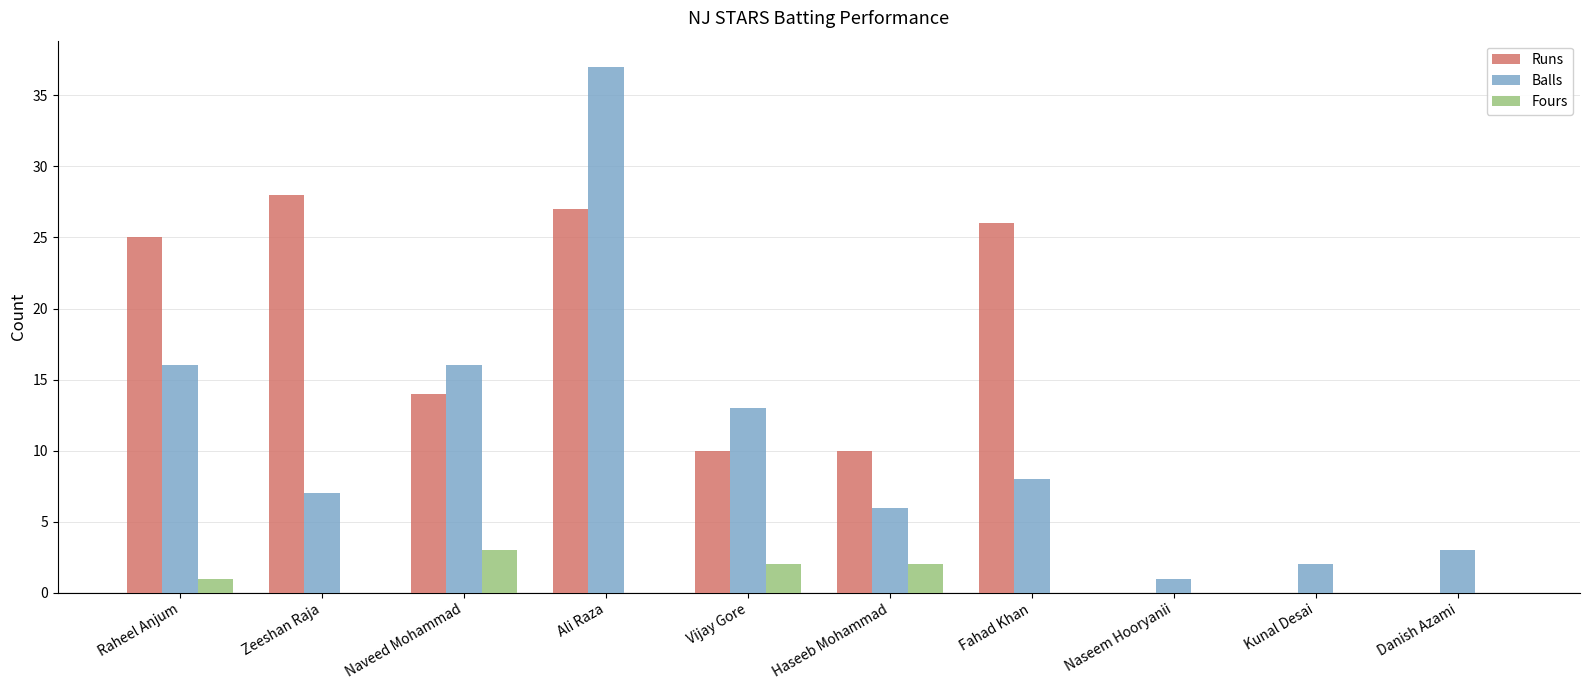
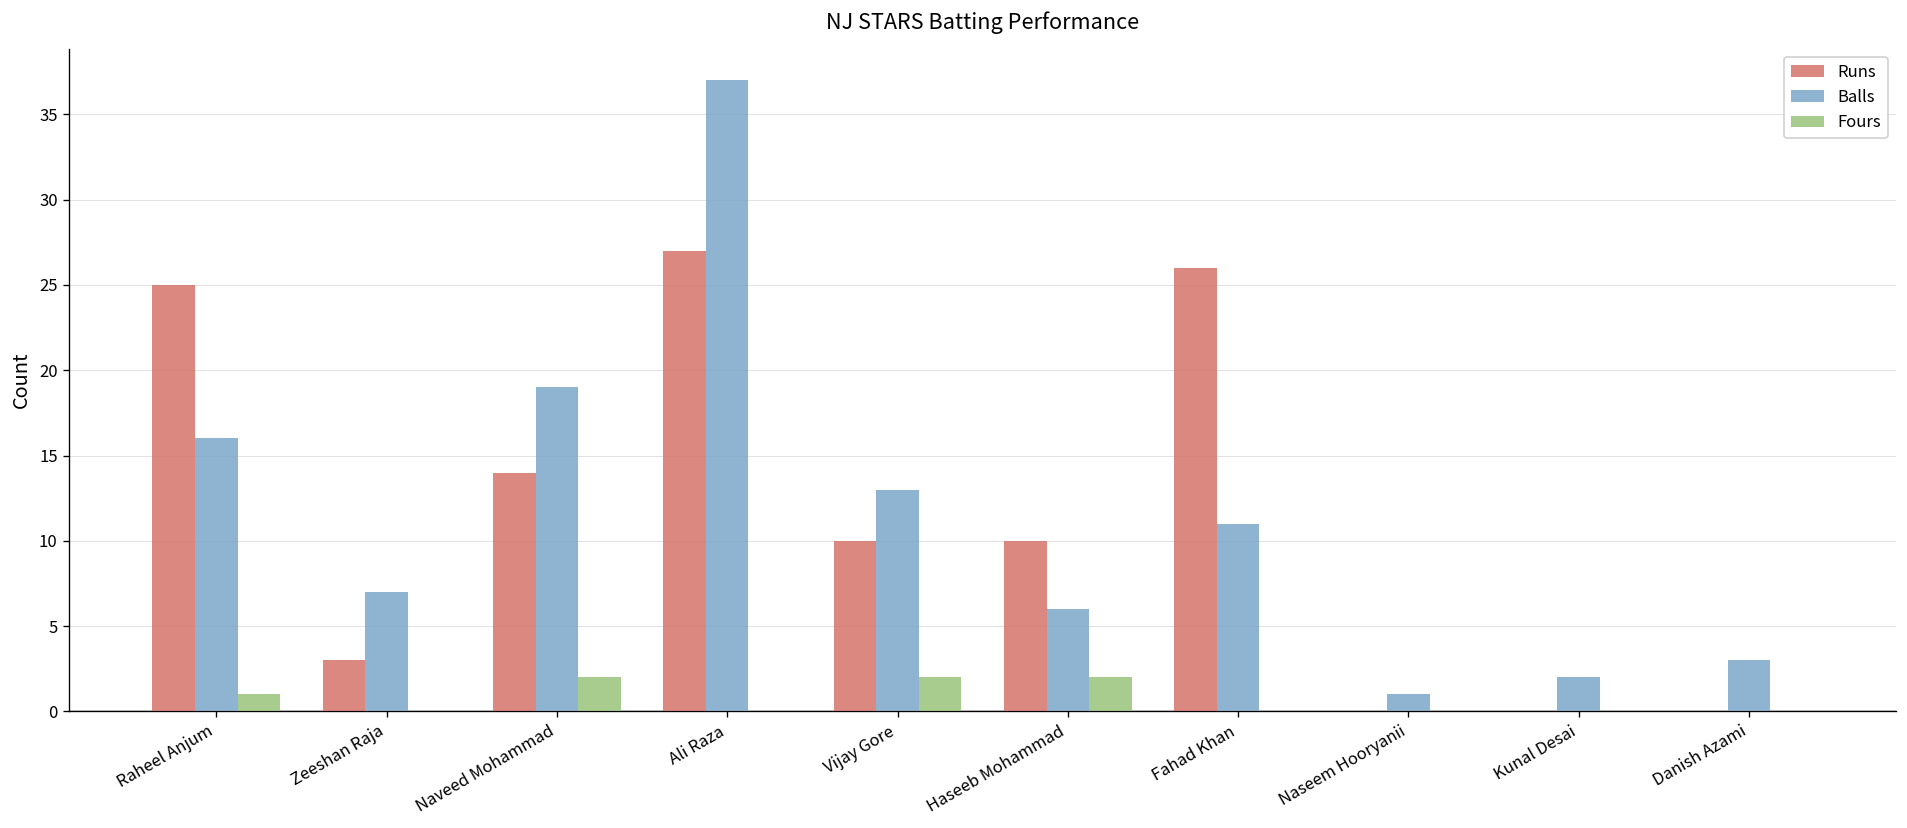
  {
    "Runs": {
      "Raheel Anjum": 25,
-     "Zeeshan Raja": 28,
+     "Zeeshan Raja": 3,
      "Naveed Mohammad": 14,
      "Ali Raza": 27,
      "Vijay Gore": 10,
      "Haseeb Mohammad": 10,
      "Fahad Khan": 26,
      "Naseem Hooryanii": 0,
      "Kunal Desai": 0,
      "Danish Azami": 0
    },
    "Balls": {
      "Raheel Anjum": 16,
      "Zeeshan Raja": 7,
-     "Naveed Mohammad": 16,
+     "Naveed Mohammad": 19,
      "Ali Raza": 37,
      "Vijay Gore": 13,
      "Haseeb Mohammad": 6,
-     "Fahad Khan": 8,
+     "Fahad Khan": 11,
      "Naseem Hooryanii": 1,
      "Kunal Desai": 2,
      "Danish Azami": 3
    },
    "Fours": {
      "Raheel Anjum": 1,
      "Zeeshan Raja": 0,
-     "Naveed Mohammad": 3,
+     "Naveed Mohammad": 2,
      "Ali Raza": 0,
      "Vijay Gore": 2,
      "Haseeb Mohammad": 2,
      "Fahad Khan": 0,
      "Naseem Hooryanii": 0,
      "Kunal Desai": 0,
      "Danish Azami": 0
    }
  }
